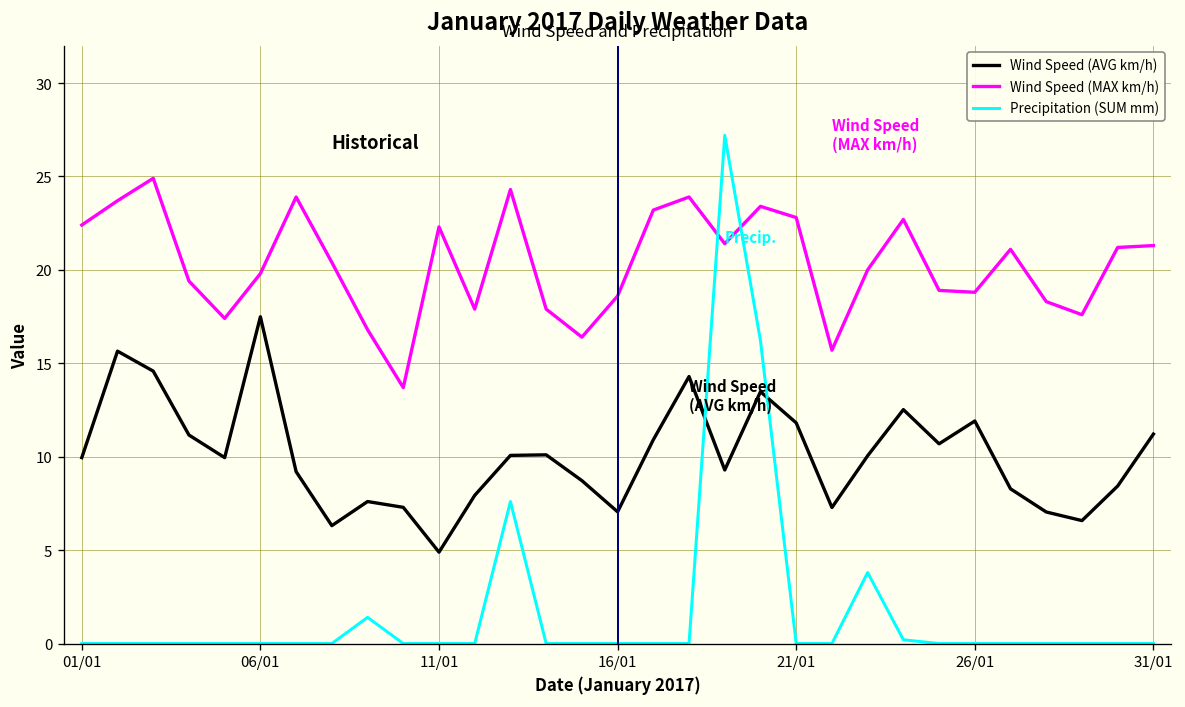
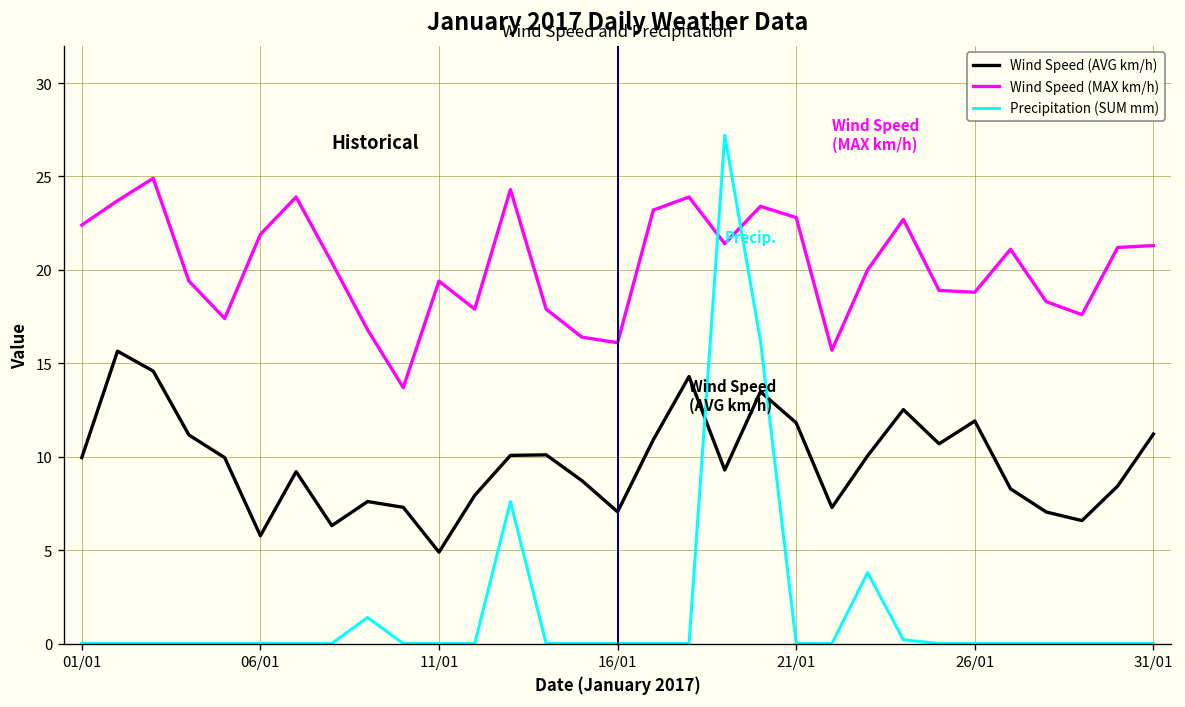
  {
    "Wind Speed (AVG km/h)": {
      "01/01": 10.0,
-     "06/01": 17.5,
+     "06/01": 5.8,
      "11/01": 4.9,
      "16/01": 7.1,
      "21/01": 11.8,
      "26/01": 11.9,
      "31/01": 11.2
    },
    "Wind Speed (MAX km/h)": {
      "01/01": 22.4,
-     "06/01": 19.8,
-     "11/01": 22.3,
-     "16/01": 18.6,
+     "06/01": 21.9,
+     "11/01": 19.4,
+     "16/01": 16.1,
      "21/01": 22.8,
      "26/01": 18.8,
      "31/01": 21.3
    },
    "Precipitation (SUM mm)": {
      "01/01": 0.0,
      "06/01": 0.0,
      "11/01": 0.0,
      "16/01": 0.0,
      "21/01": 0.0,
      "26/01": 0.0,
      "31/01": 0.0
    }
  }
